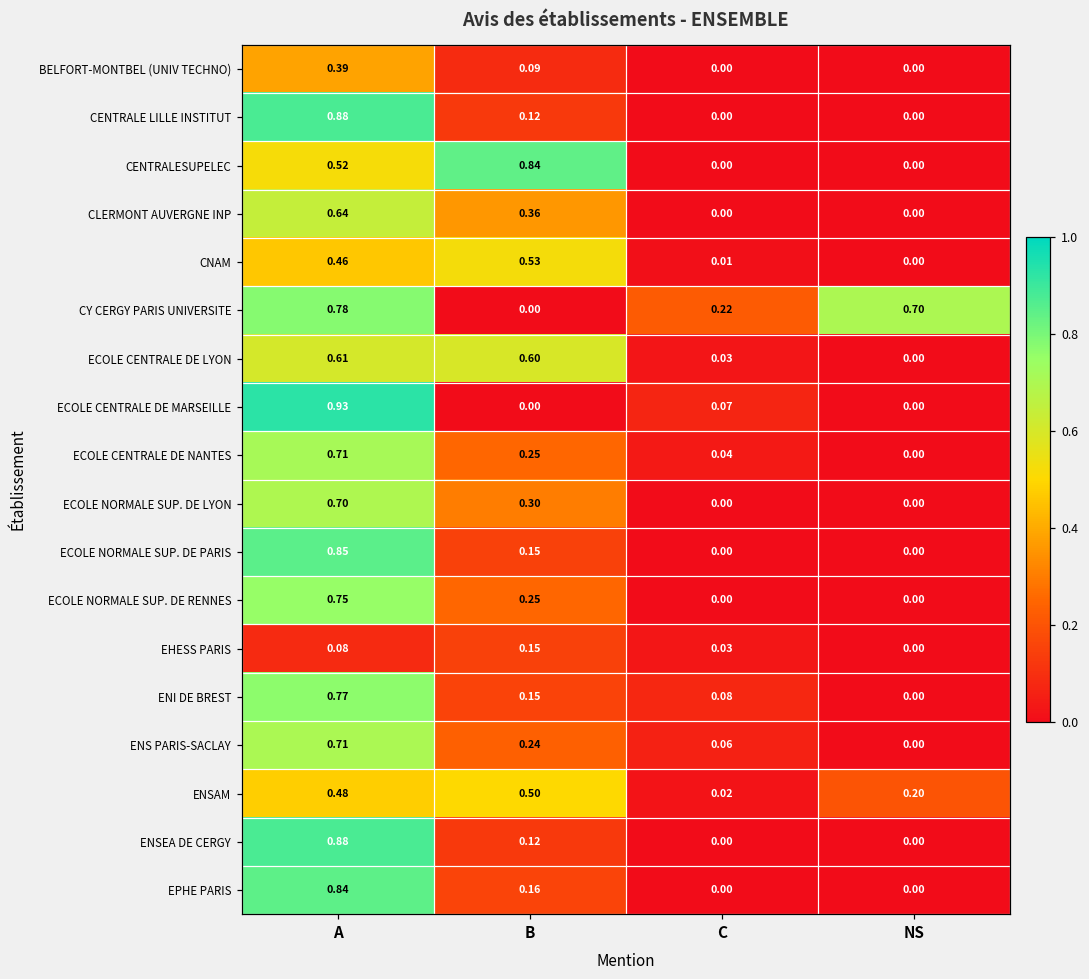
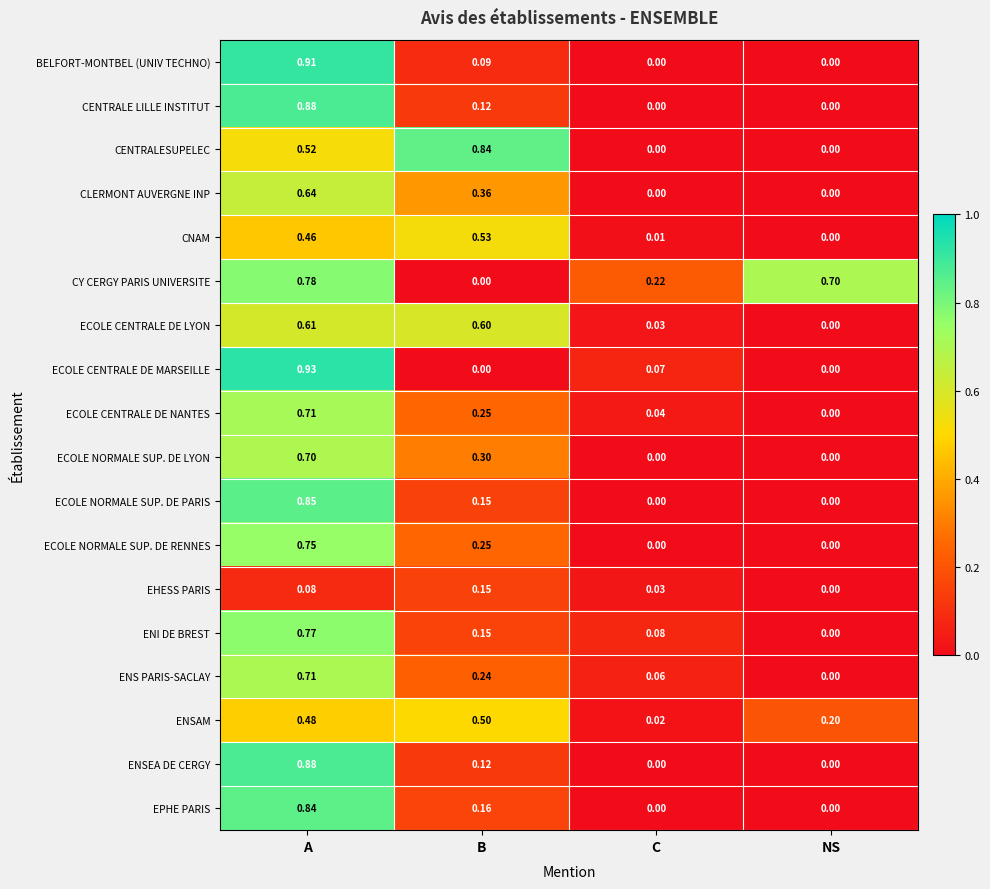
  {
    "BELFORT-MONTBEL (UNIV TECHNO)": {
-     "A": 0.39,
+     "A": 0.91,
      "B": 0.09,
      "C": 0.00,
      "NS": 0.00
    },
    "CENTRALE LILLE INSTITUT": {
      "A": 0.88,
      "B": 0.12,
      "C": 0.00,
      "NS": 0.00
    },
    "CENTRALESUPELEC": {
      "A": 0.52,
      "B": 0.84,
      "C": 0.00,
      "NS": 0.00
    },
    "CLERMONT AUVERGNE INP": {
      "A": 0.64,
      "B": 0.36,
      "C": 0.00,
      "NS": 0.00
    },
    "CNAM": {
      "A": 0.46,
      "B": 0.53,
      "C": 0.01,
      "NS": 0.00
    },
    "CY CERGY PARIS UNIVERSITE": {
      "A": 0.78,
      "B": 0.00,
      "C": 0.22,
      "NS": 0.70
    },
    "ECOLE CENTRALE DE LYON": {
      "A": 0.61,
      "B": 0.60,
      "C": 0.03,
      "NS": 0.00
    },
    "ECOLE CENTRALE DE MARSEILLE": {
      "A": 0.93,
      "B": 0.00,
      "C": 0.07,
      "NS": 0.00
    },
    "ECOLE CENTRALE DE NANTES": {
      "A": 0.71,
      "B": 0.25,
      "C": 0.04,
      "NS": 0.00
    },
    "ECOLE NORMALE SUP. DE LYON": {
      "A": 0.70,
      "B": 0.30,
      "C": 0.00,
      "NS": 0.00
    },
    "ECOLE NORMALE SUP. DE PARIS": {
      "A": 0.85,
      "B": 0.15,
      "C": 0.00,
      "NS": 0.00
    },
    "ECOLE NORMALE SUP. DE RENNES": {
      "A": 0.75,
      "B": 0.25,
      "C": 0.00,
      "NS": 0.00
    },
    "EHESS PARIS": {
      "A": 0.08,
      "B": 0.15,
      "C": 0.03,
      "NS": 0.00
    },
    "ENI DE BREST": {
      "A": 0.77,
      "B": 0.15,
      "C": 0.08,
      "NS": 0.00
    },
    "ENS PARIS-SACLAY": {
      "A": 0.71,
      "B": 0.24,
      "C": 0.06,
      "NS": 0.00
    },
    "ENSAM": {
      "A": 0.48,
      "B": 0.50,
      "C": 0.02,
      "NS": 0.20
    },
    "ENSEA DE CERGY": {
      "A": 0.88,
      "B": 0.12,
      "C": 0.00,
      "NS": 0.00
    },
    "EPHE PARIS": {
      "A": 0.84,
      "B": 0.16,
      "C": 0.00,
      "NS": 0.00
    }
  }
